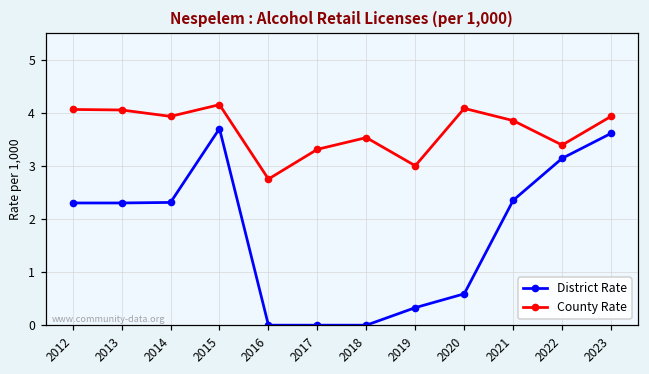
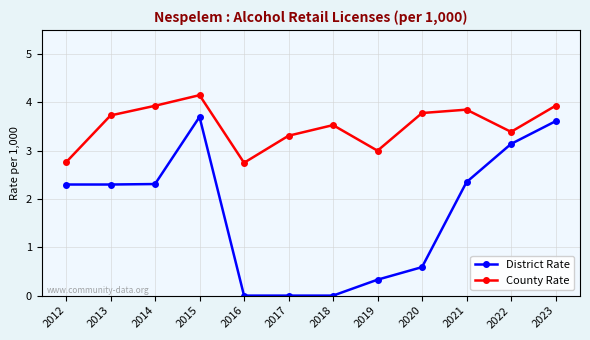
  {
    "District Rate": {
      "2012": 2.3,
      "2013": 2.3,
      "2014": 2.3,
      "2015": 3.7,
      "2016": 0.0,
      "2017": 0.0,
      "2018": 0.0,
      "2019": 0.3,
      "2020": 0.6,
      "2021": 2.4,
      "2022": 3.1,
      "2023": 3.6
    },
    "County Rate": {
-     "2012": 4.1,
-     "2013": 4.1,
+     "2012": 2.8,
+     "2013": 3.7,
      "2014": 3.9,
      "2015": 4.2,
      "2016": 2.8,
      "2017": 3.3,
      "2018": 3.5,
      "2019": 3.0,
-     "2020": 4.1,
+     "2020": 3.8,
      "2021": 3.9,
      "2022": 3.4,
      "2023": 3.9
    }
  }
